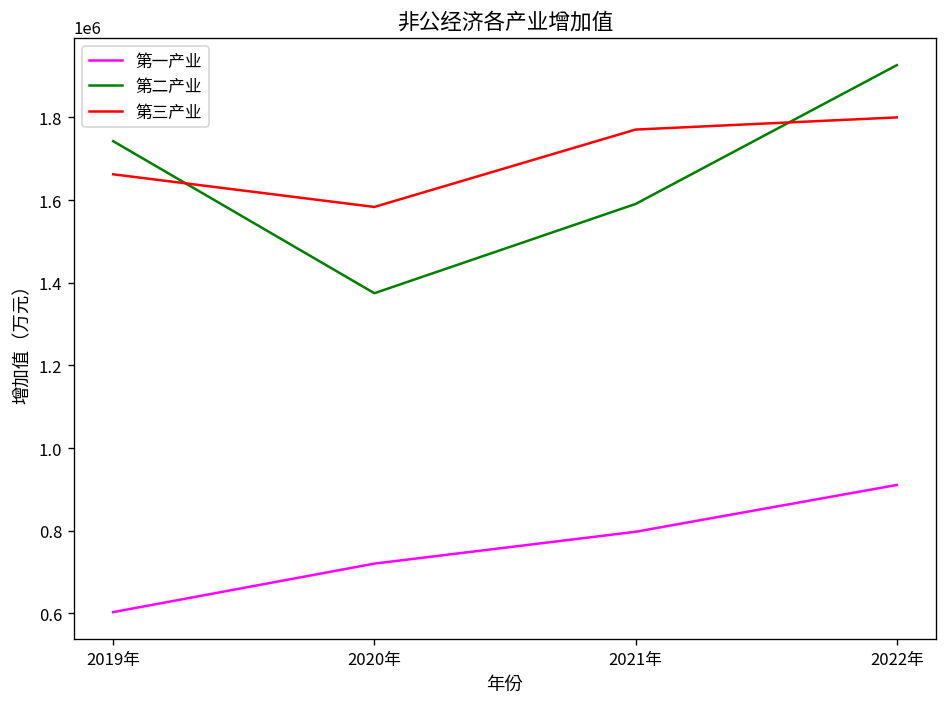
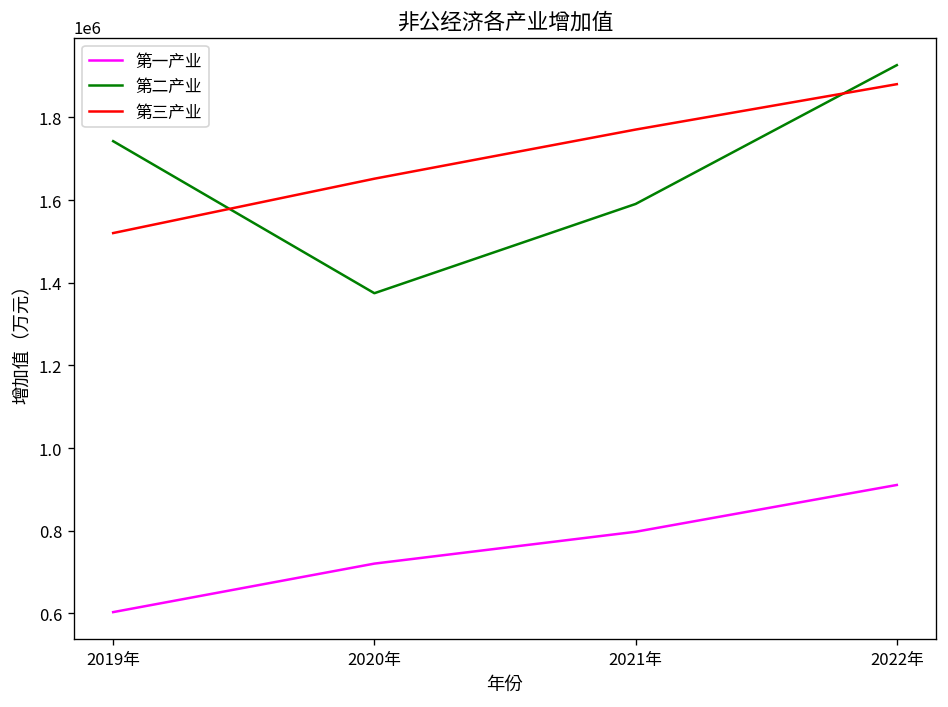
  {
    "第一产业": {
      "2019年": 600000,
      "2020年": 720000,
      "2021年": 800000,
      "2022年": 910000
    },
    "第二产业": {
      "2019年": 1740000,
      "2020年": 1370000,
      "2021年": 1590000,
      "2022年": 1930000
    },
    "第三产业": {
-     "2019年": 1660000,
-     "2020年": 1580000,
+     "2019年": 1520000,
+     "2020年": 1650000,
      "2021年": 1770000,
-     "2022年": 1800000
+     "2022年": 1880000
    }
  }
